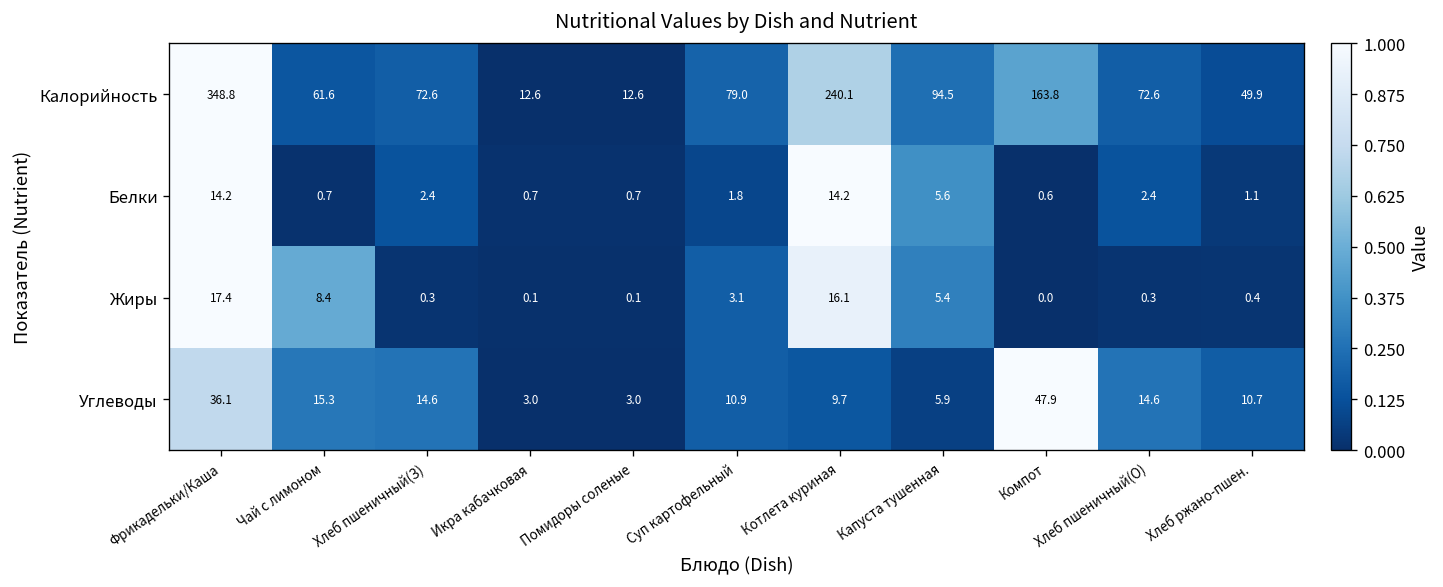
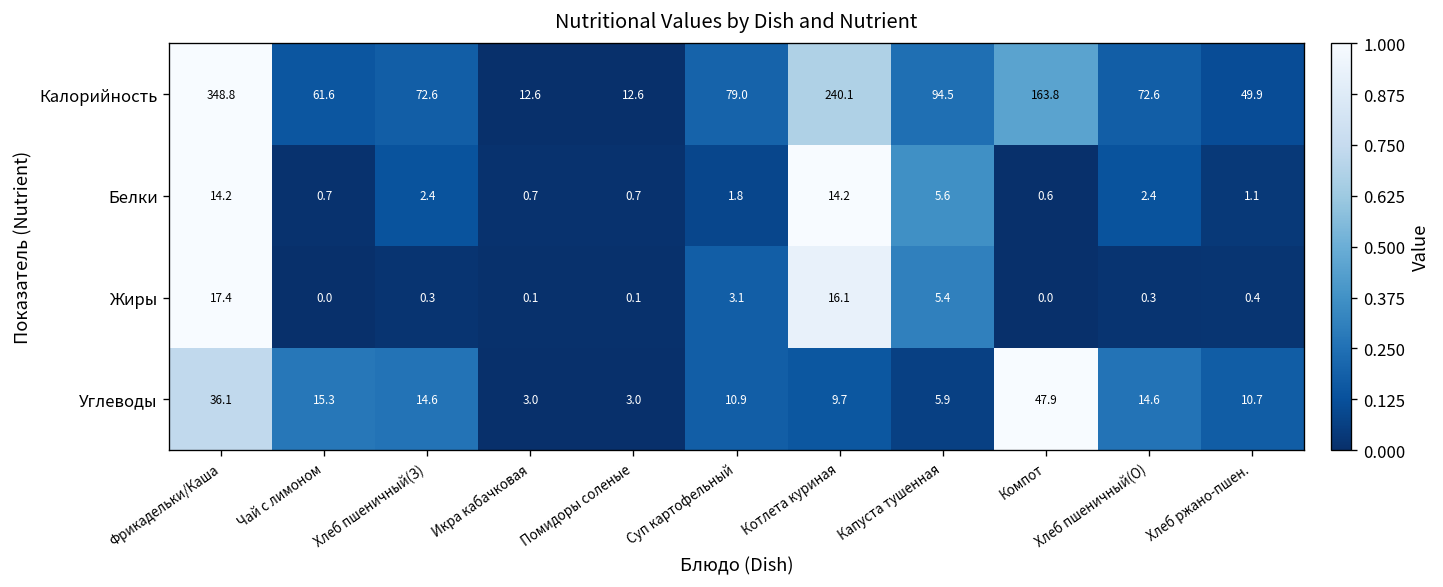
  {
    "Калорийность": {
      "Фрикадельки/Каша": 348.8,
      "Чай с лимоном": 61.6,
      "Хлеб пшеничный(З)": 72.6,
      "Икра кабачковая": 12.6,
      "Помидоры соленые": 12.6,
      "Суп картофельный": 79.0,
      "Котлета куриная": 240.1,
      "Капуста тушенная": 94.5,
      "Компот": 163.8,
      "Хлеб пшеничный(О)": 72.6,
      "Хлеб ржано-пшен.": 49.9
    },
    "Белки": {
      "Фрикадельки/Каша": 14.2,
      "Чай с лимоном": 0.7,
      "Хлеб пшеничный(З)": 2.4,
      "Икра кабачковая": 0.7,
      "Помидоры соленые": 0.7,
      "Суп картофельный": 1.8,
      "Котлета куриная": 14.2,
      "Капуста тушенная": 5.6,
      "Компот": 0.6,
      "Хлеб пшеничный(О)": 2.4,
      "Хлеб ржано-пшен.": 1.1
    },
    "Жиры": {
      "Фрикадельки/Каша": 17.4,
-     "Чай с лимоном": 8.4,
+     "Чай с лимоном": 0.0,
      "Хлеб пшеничный(З)": 0.3,
      "Икра кабачковая": 0.1,
      "Помидоры соленые": 0.1,
      "Суп картофельный": 3.1,
      "Котлета куриная": 16.1,
      "Капуста тушенная": 5.4,
      "Компот": 0.0,
      "Хлеб пшеничный(О)": 0.3,
      "Хлеб ржано-пшен.": 0.4
    },
    "Углеводы": {
      "Фрикадельки/Каша": 36.1,
      "Чай с лимоном": 15.3,
      "Хлеб пшеничный(З)": 14.6,
      "Икра кабачковая": 3.0,
      "Помидоры соленые": 3.0,
      "Суп картофельный": 10.9,
      "Котлета куриная": 9.7,
      "Капуста тушенная": 5.9,
      "Компот": 47.9,
      "Хлеб пшеничный(О)": 14.6,
      "Хлеб ржано-пшен.": 10.7
    }
  }
